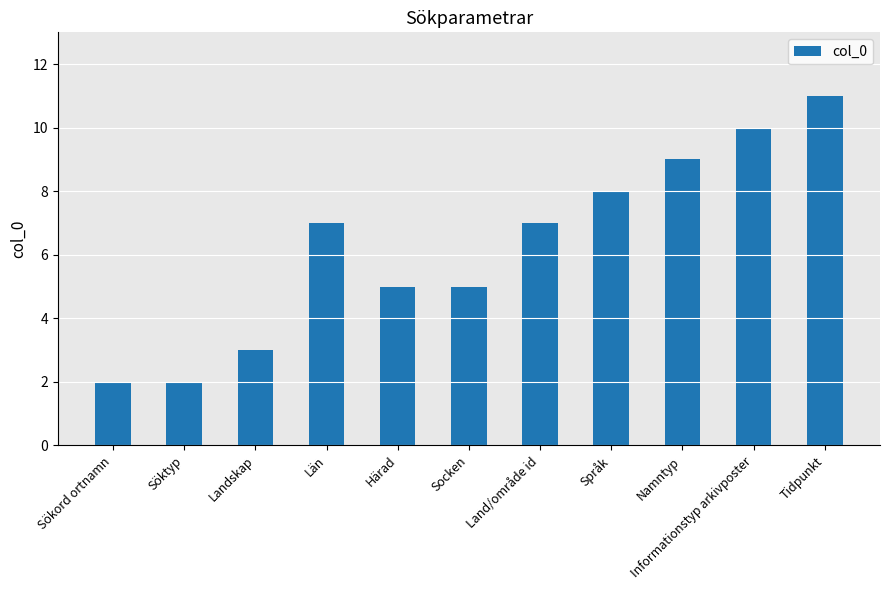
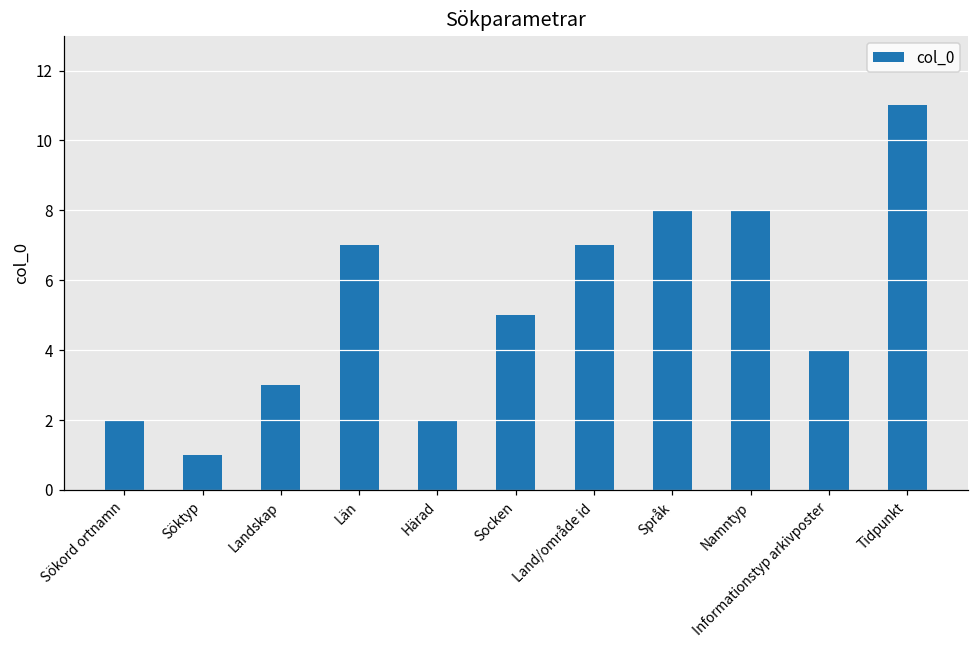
  {
    "Sökord ortnamn": 2,
-   "Söktyp": 2,
+   "Söktyp": 1,
    "Landskap": 3,
    "Län": 7,
-   "Härad": 5,
+   "Härad": 2,
    "Socken": 5,
    "Land/område id": 7,
    "Språk": 8,
-   "Namntyp": 9,
-   "Informationstyp arkivposter": 10,
+   "Namntyp": 8,
+   "Informationstyp arkivposter": 4,
    "Tidpunkt": 11
  }
